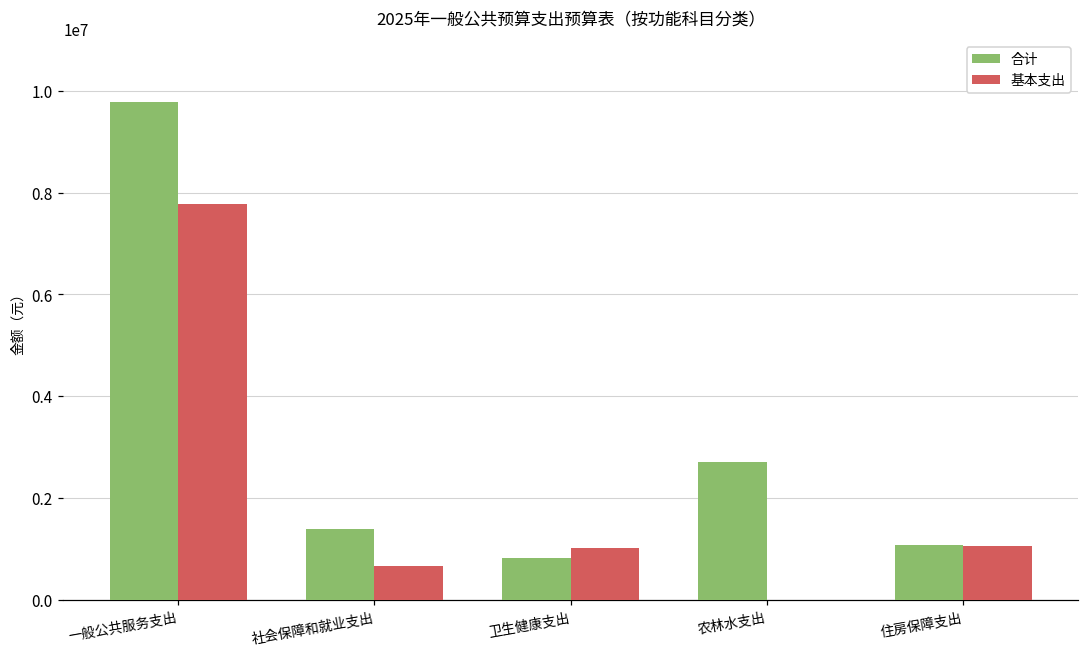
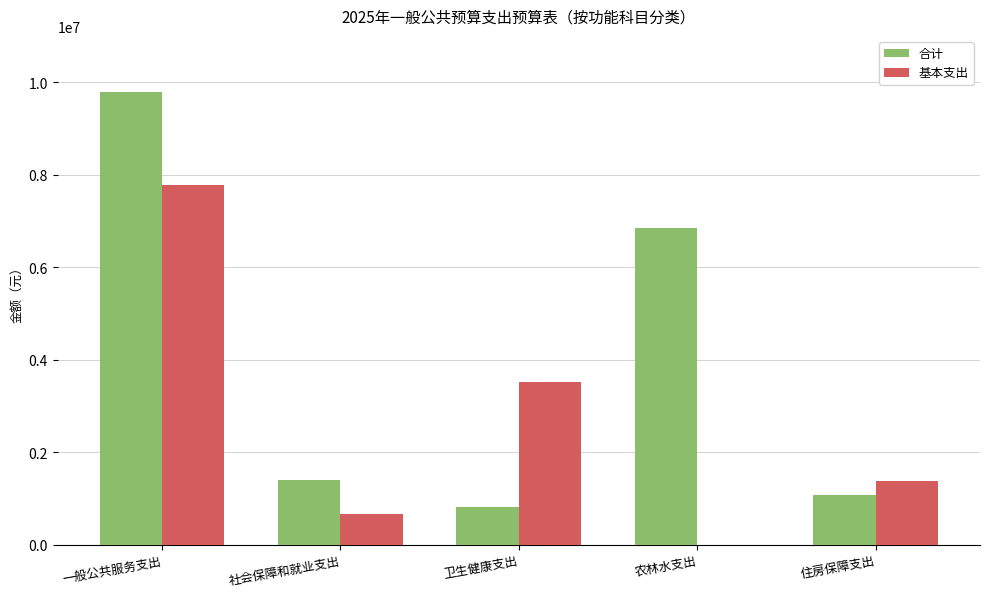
  {
    "合计": {
      "一般公共服务支出": 9800000,
      "社会保障和就业支出": 1400000,
      "卫生健康支出": 800000,
-     "农林水支出": 2700000,
+     "农林水支出": 6800000,
      "住房保障支出": 1100000
    },
    "基本支出": {
      "一般公共服务支出": 7800000,
      "社会保障和就业支出": 700000,
-     "卫生健康支出": 1000000,
+     "卫生健康支出": 3500000,
      "农林水支出": 0,
-     "住房保障支出": 1100000
+     "住房保障支出": 1400000
    }
  }
